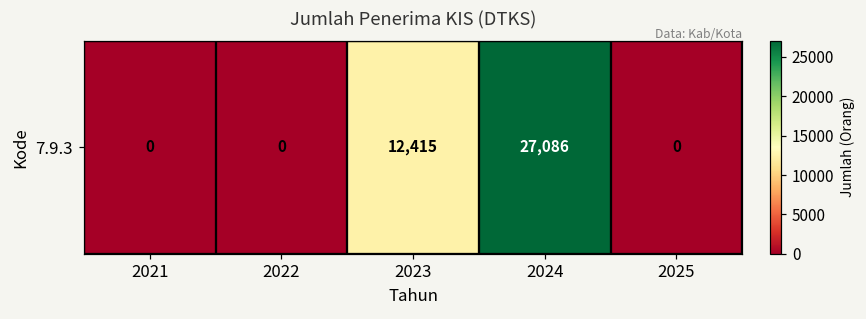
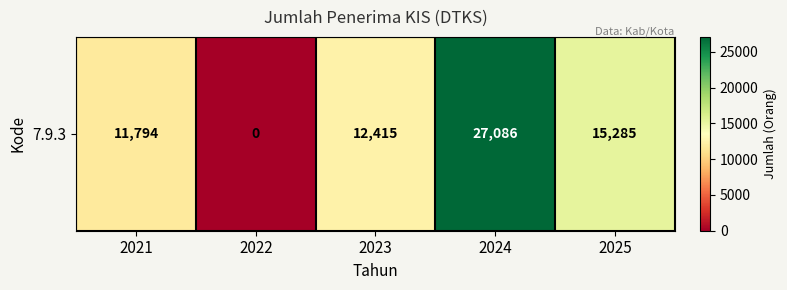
  {
    "7.9.3": {
-     "2021": "0",
+     "2021": "11,794",
      "2022": "0",
      "2023": "12,415",
      "2024": "27,086",
-     "2025": "0"
+     "2025": "15,285"
    }
  }
